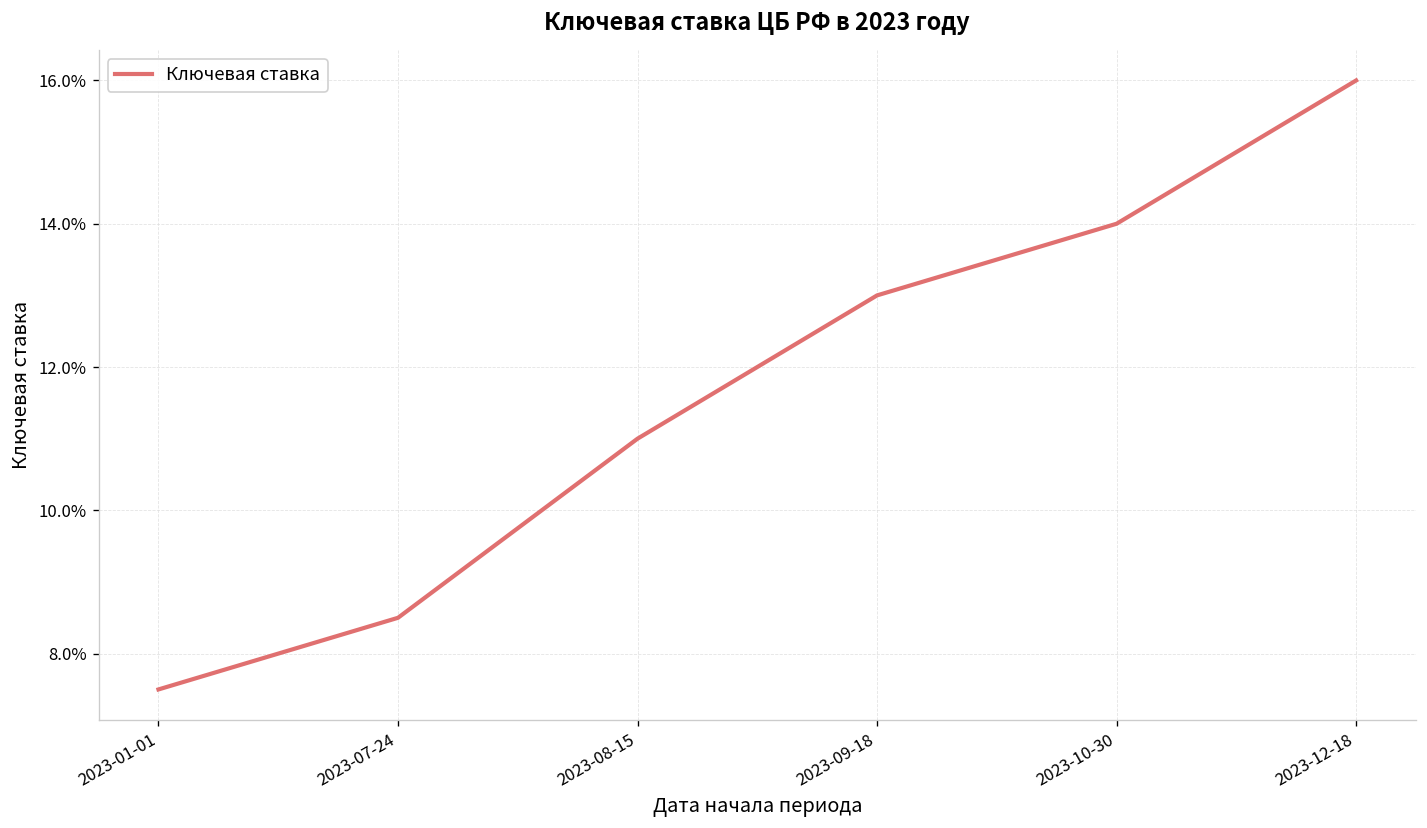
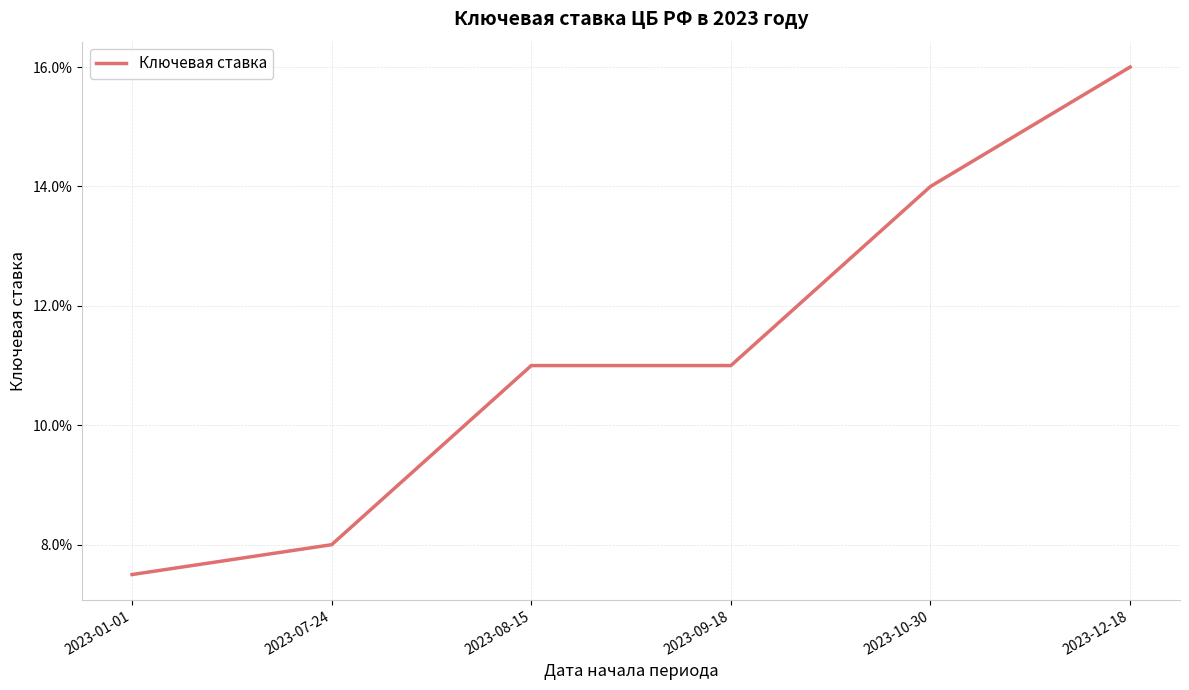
  {
    "2023-01-01": "7.5%",
-   "2023-07-24": "8.5%",
+   "2023-07-24": "8.0%",
    "2023-08-15": "11.0%",
-   "2023-09-18": "13.0%",
+   "2023-09-18": "11.0%",
    "2023-10-30": "14.0%",
    "2023-12-18": "16.0%"
  }
